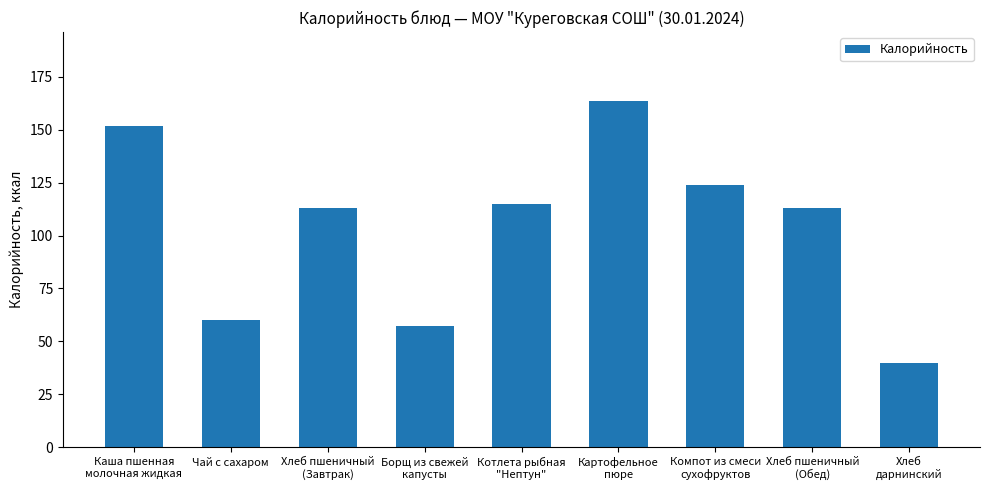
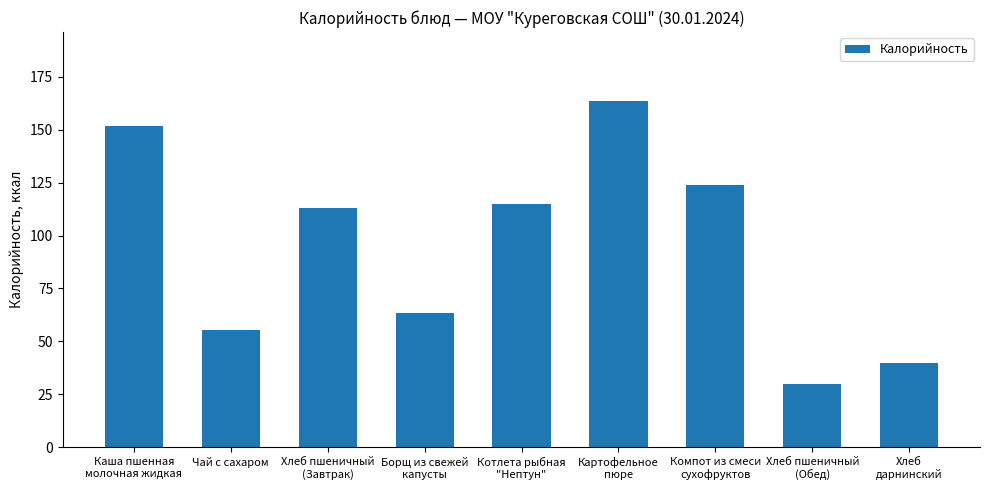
  {
    "Каша пшенная молочная жидкая": 152,
-   "Чай с сахаром": 60,
+   "Чай с сахаром": 55,
    "Хлеб пшеничный (Завтрак)": 113,
-   "Борщ из свежей капусты": 58,
+   "Борщ из свежей капусты": 64,
    "Котлета рыбная \"Нептун\"": 115,
    "Картофельное пюре": 164,
    "Компот из смеси сухофруктов": 124,
-   "Хлеб пшеничный (Обед)": 113,
+   "Хлеб пшеничный (Обед)": 30,
    "Хлеб дарнинский": 40
  }
